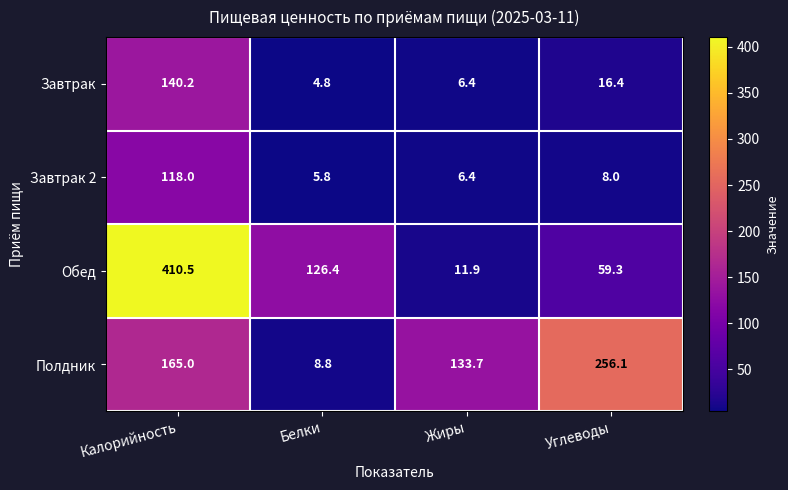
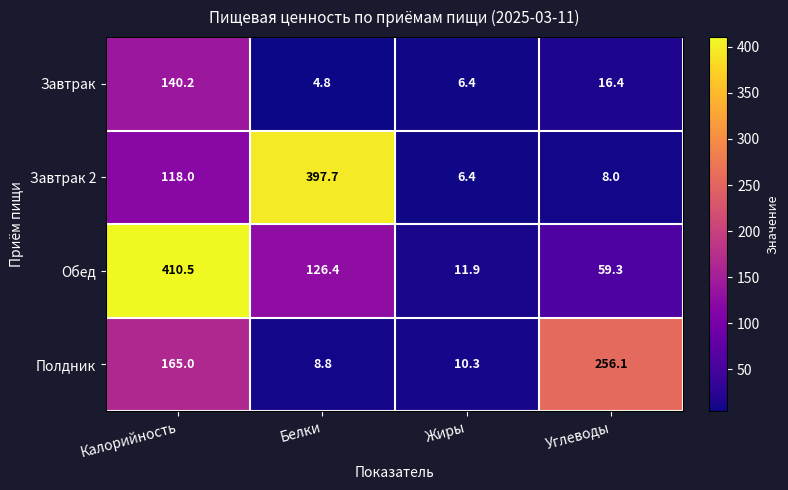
  {
    "Завтрак": {
      "Калорийность": 140.2,
      "Белки": 4.8,
      "Жиры": 6.4,
      "Углеводы": 16.4
    },
    "Завтрак 2": {
      "Калорийность": 118.0,
-     "Белки": 5.8,
+     "Белки": 397.7,
      "Жиры": 6.4,
      "Углеводы": 8.0
    },
    "Обед": {
      "Калорийность": 410.5,
      "Белки": 126.4,
      "Жиры": 11.9,
      "Углеводы": 59.3
    },
    "Полдник": {
      "Калорийность": 165.0,
      "Белки": 8.8,
-     "Жиры": 133.7,
+     "Жиры": 10.3,
      "Углеводы": 256.1
    }
  }
